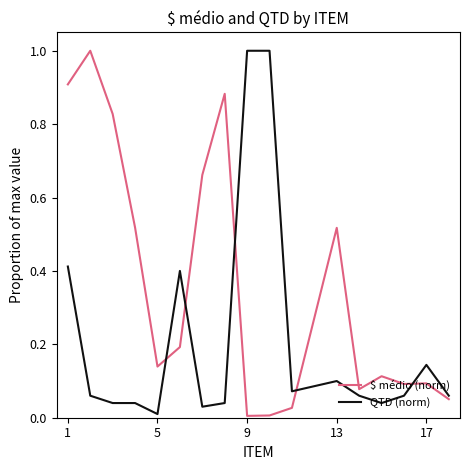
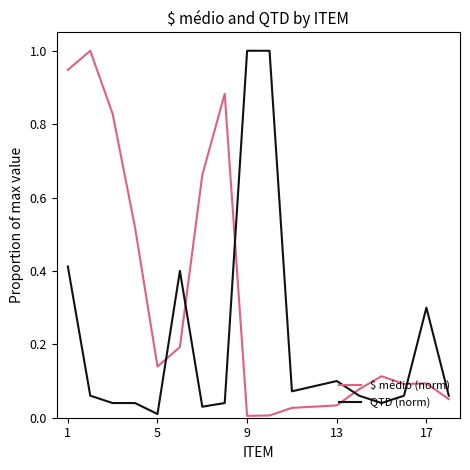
  {
    "$ médio (norm)": {
-     "1": 0.91,
+     "1": 0.95,
      "5": 0.14,
      "9": 0.01,
-     "13": 0.52,
+     "13": 0.03,
      "17": 0.09
    },
    "QTD (norm)": {
      "1": 0.41,
      "5": 0.01,
      "9": 1.00,
      "13": 0.10,
-     "17": 0.14
+     "17": 0.30
    }
  }
